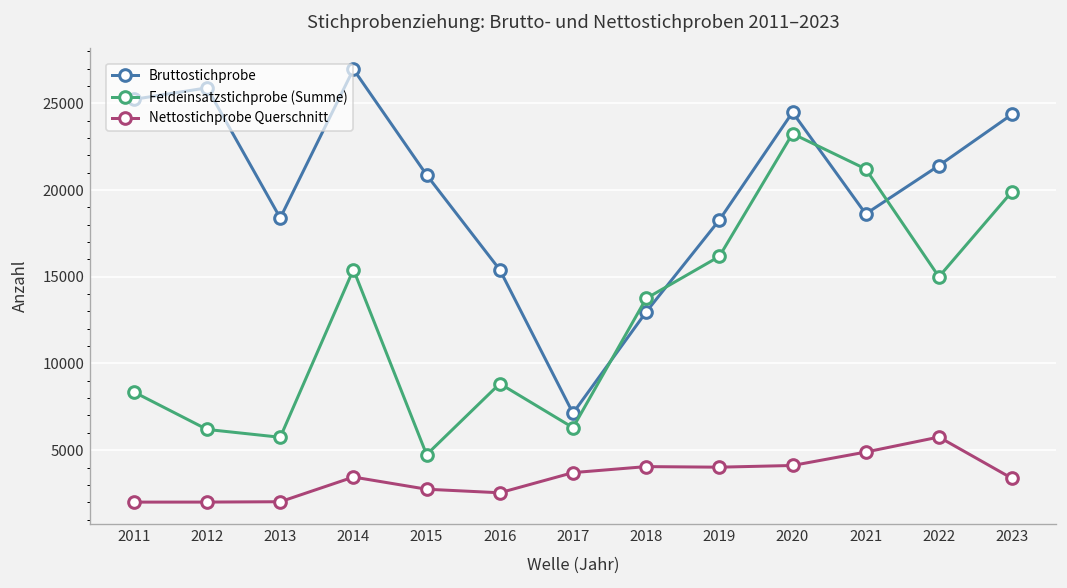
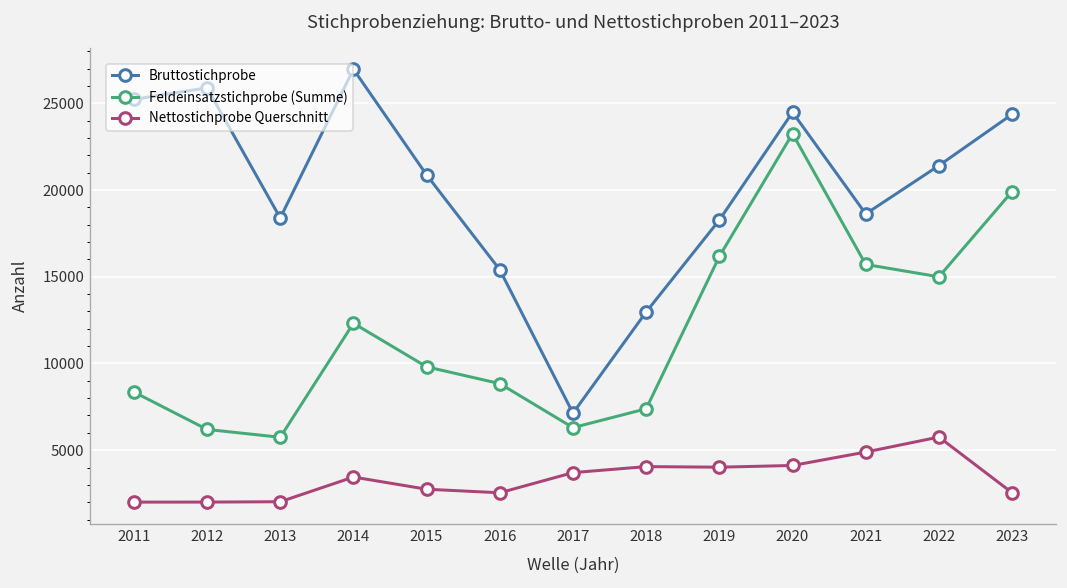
  {
    "Bruttostichprobe": {
      "2013": 18400,
      "2014": 27000,
      "2015": 20900,
      "2016": 15400,
      "2017": 7100,
      "2018": 13000,
      "2019": 18300,
      "2020": 24500,
      "2021": 18600,
      "2022": 21400,
      "2023": 24400
    },
    "Feldeinsatzstichprobe (Summe)": {
      "2011": 8400,
      "2012": 6200,
      "2013": 5700,
-     "2014": 15400,
-     "2015": 4700,
+     "2014": 12300,
+     "2015": 9800,
      "2016": 8800,
      "2017": 6300,
-     "2018": 13800,
+     "2018": 7400,
      "2019": 16200,
      "2020": 23300,
-     "2021": 21200,
+     "2021": 15700,
      "2022": 15000,
      "2023": 19900
    },
    "Nettostichprobe Querschnitt": {
      "2011": 2000,
      "2012": 2000,
      "2013": 2000,
      "2014": 3500,
      "2015": 2700,
      "2016": 2500,
      "2017": 3700,
      "2018": 4100,
      "2019": 4000,
      "2020": 4100,
      "2021": 4900,
      "2022": 5800,
-     "2023": 3400
+     "2023": 2500
    }
  }
